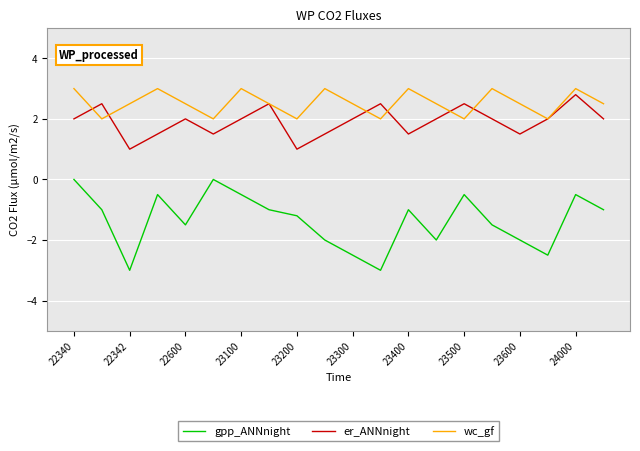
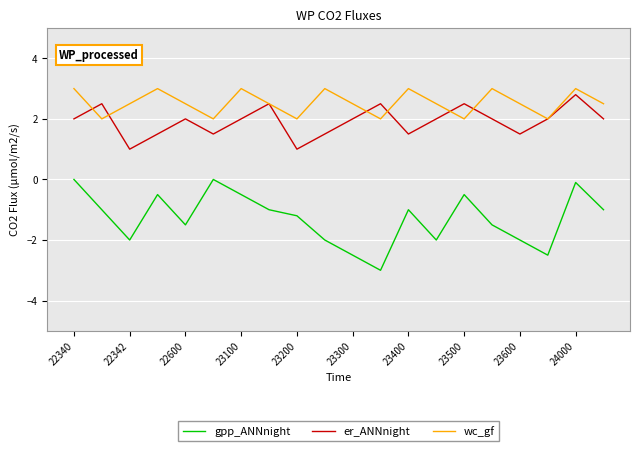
  {
    "gpp_ANNnight": {
      "22340": 0.0,
-     "22342": -3,
+     "22342": -2,
      "22600": -1.5,
      "23100": -0.5,
      "23200": -1.2,
      "23300": -2.5,
      "23400": -1.0,
      "23500": -0.5,
      "23600": -2.0,
-     "24000": -0.5
+     "24000": -0.1
    },
    "er_ANNnight": {
      "22340": 2.0,
      "22342": 1.0,
      "22600": 2.0,
      "23100": 2.0,
      "23200": 1.0,
      "23300": 2.0,
      "23400": 1.5,
      "23500": 2.5,
      "23600": 1.5,
      "24000": 2.8
    },
    "wc_gf": {
      "22340": 3.0,
      "22342": 2.5,
      "22600": 2.5,
      "23100": 3.0,
      "23200": 2.0,
      "23300": 2.5,
      "23400": 3.0,
      "23500": 2.0,
      "23600": 2.5,
      "24000": 3.0
    }
  }
